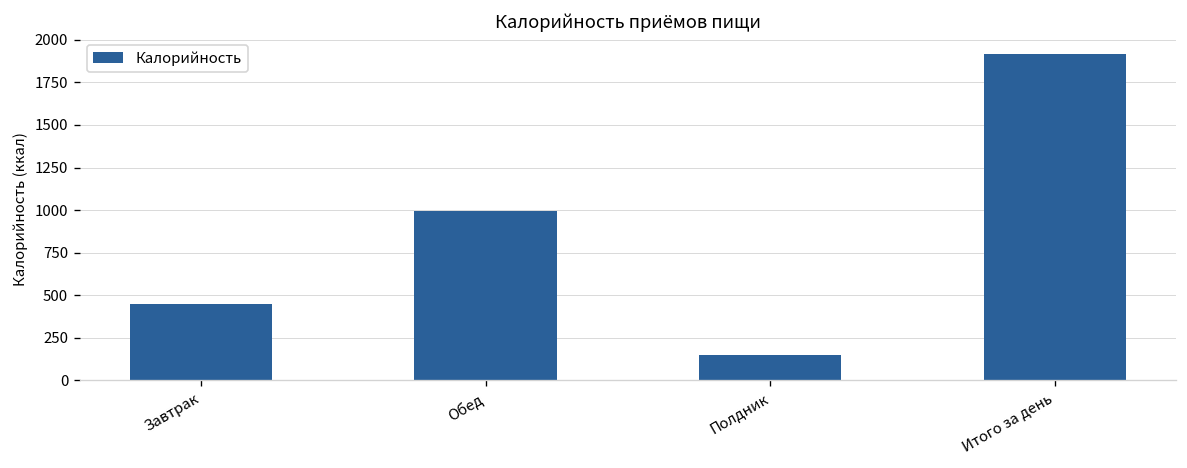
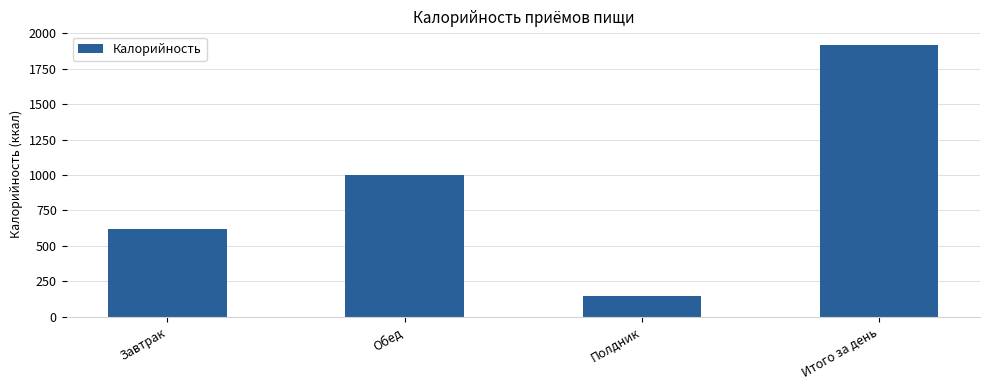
  {
-   "Завтрак": 450,
+   "Завтрак": 620,
    "Обед": 1000,
    "Полдник": 150,
    "Итого за день": 1920
  }
